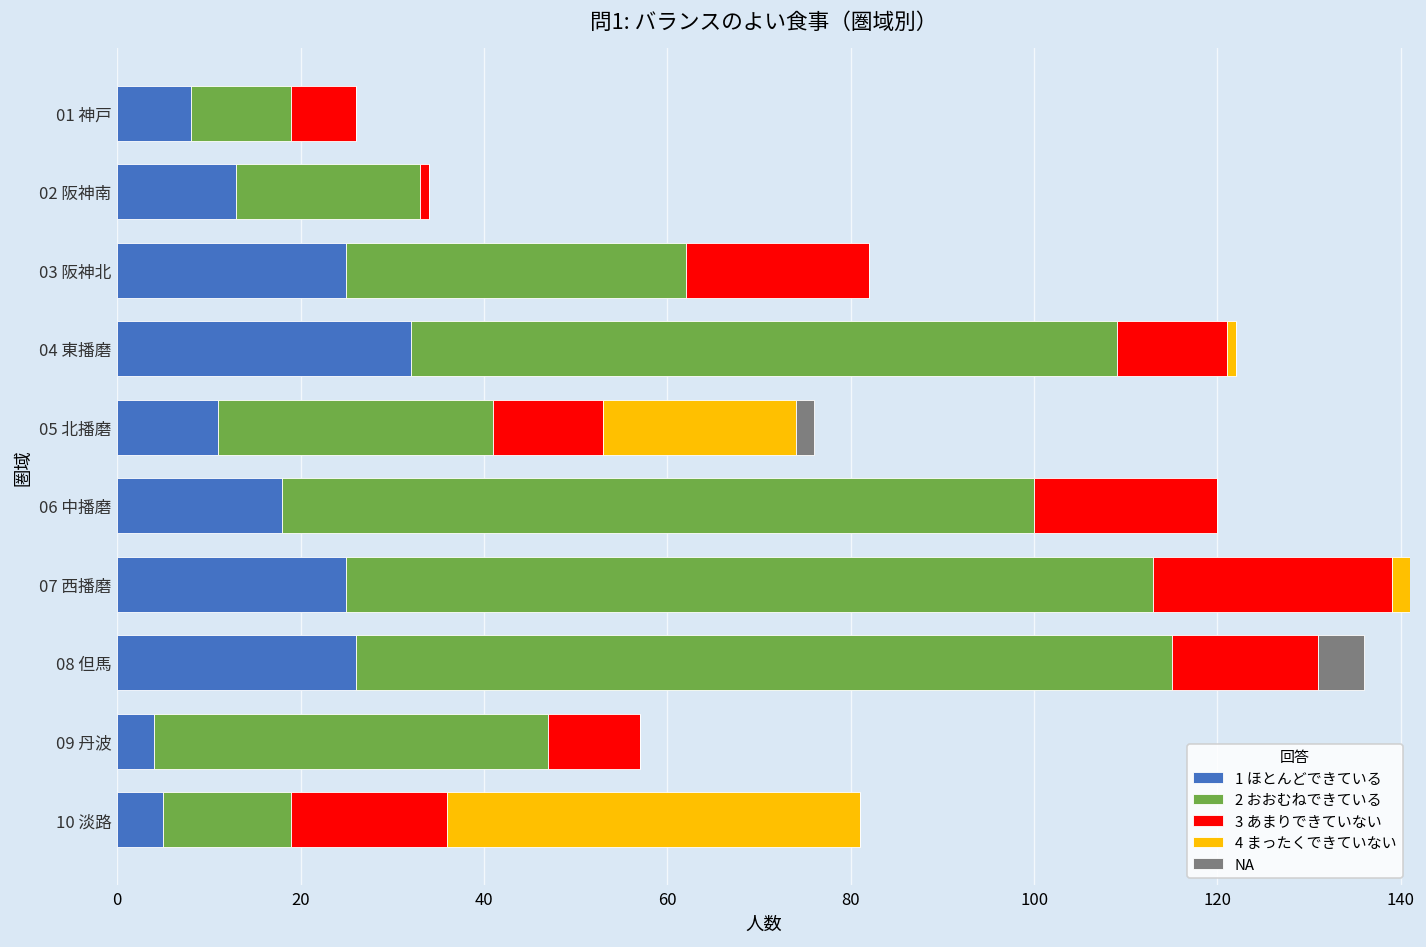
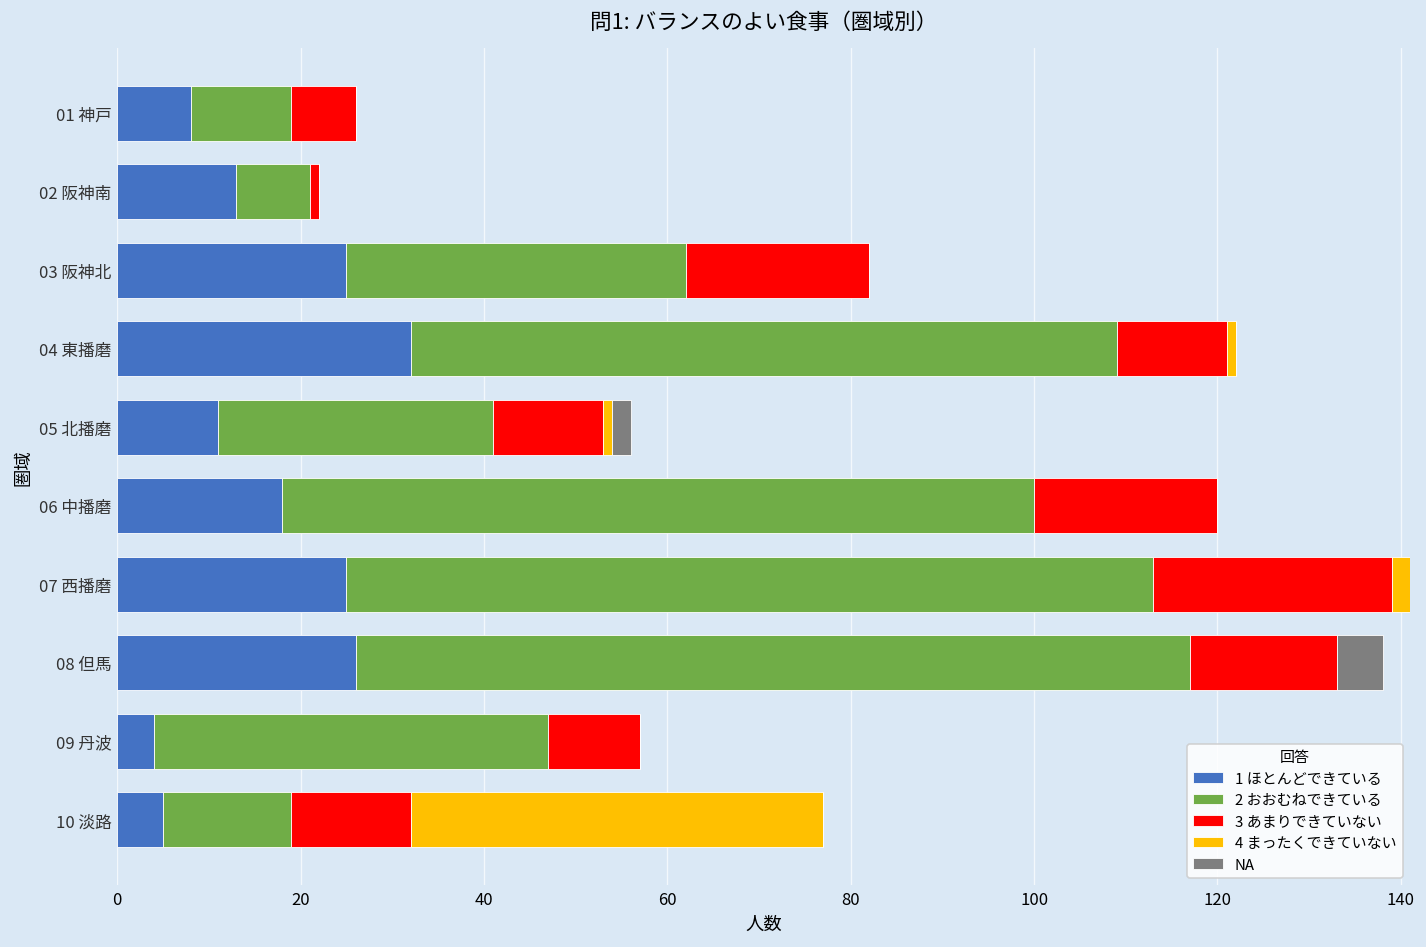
  {
    "1 ほとんどできている": {
      "01 神戸": 8,
      "02 阪神南": 13,
      "03 阪神北": 25,
      "04 東播磨": 32,
      "05 北播磨": 11,
      "06 中播磨": 18,
      "07 西播磨": 25,
      "08 但馬": 26,
      "09 丹波": 4,
      "10 淡路": 5
    },
    "2 おおむねできている": {
      "01 神戸": 11,
-     "02 阪神南": 20,
+     "02 阪神南": 8,
      "03 阪神北": 37,
      "04 東播磨": 77,
      "05 北播磨": 30,
      "06 中播磨": 82,
      "07 西播磨": 88,
-     "08 但馬": 89,
+     "08 但馬": 91,
      "09 丹波": 43,
      "10 淡路": 14
    },
    "3 あまりできていない": {
      "01 神戸": 7,
      "02 阪神南": 1,
      "03 阪神北": 20,
      "04 東播磨": 12,
      "05 北播磨": 12,
      "06 中播磨": 20,
      "07 西播磨": 26,
      "08 但馬": 16,
      "09 丹波": 10,
-     "10 淡路": 17
+     "10 淡路": 13
    },
    "4 まったくできていない": {
      "01 神戸": 0,
      "02 阪神南": 0,
      "03 阪神北": 0,
      "04 東播磨": 1,
-     "05 北播磨": 21,
+     "05 北播磨": 1,
      "06 中播磨": 0,
      "07 西播磨": 2,
      "08 但馬": 0,
      "09 丹波": 0,
      "10 淡路": 45
    },
    "NA": {
      "01 神戸": 0,
      "02 阪神南": 0,
      "03 阪神北": 0,
      "04 東播磨": 0,
      "05 北播磨": 2,
      "06 中播磨": 0,
      "07 西播磨": 0,
      "08 但馬": 5,
      "09 丹波": 0,
      "10 淡路": 0
    }
  }
